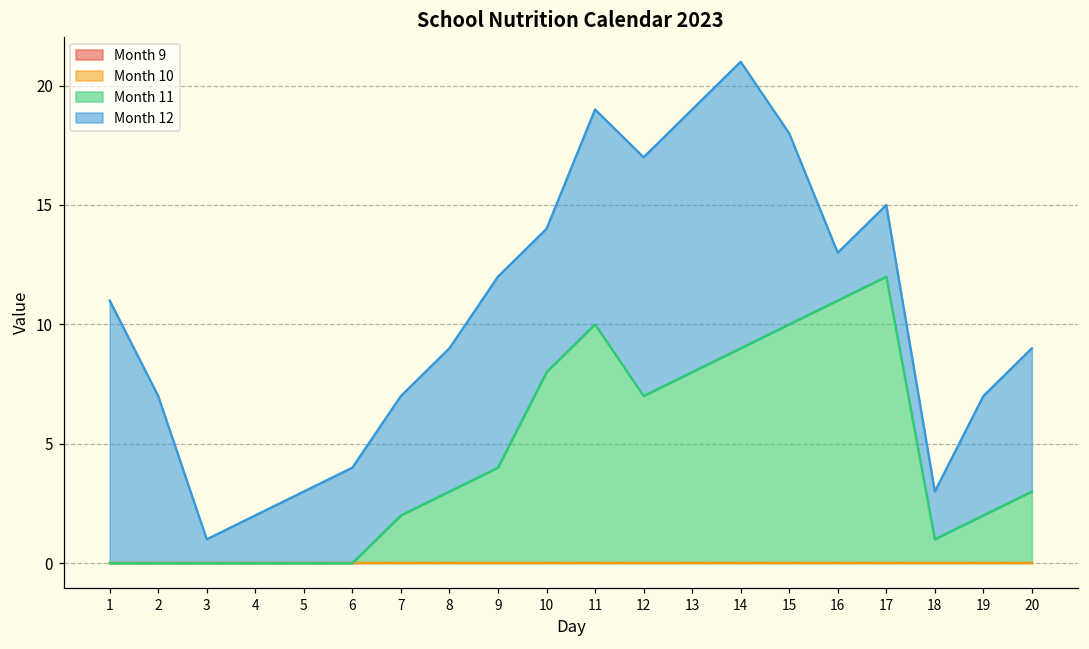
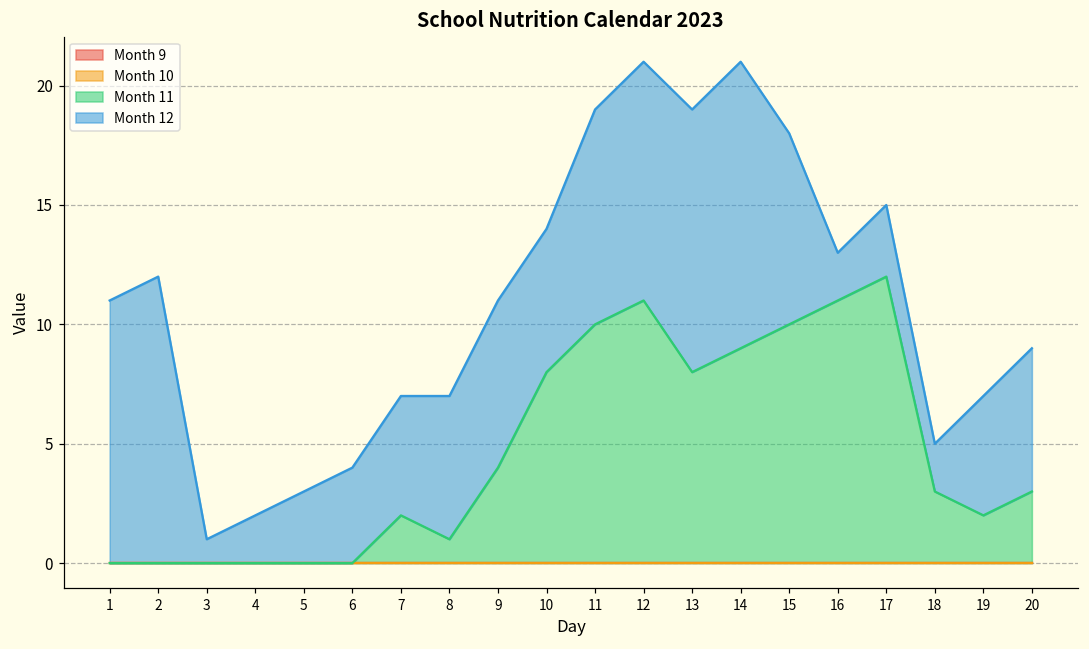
  {
    "Month 10": {
      "7": 0,
      "8": 0,
      "9": 0,
      "10": 0,
      "11": 0,
      "12": 0,
      "13": 0,
      "14": 0,
      "15": 0,
      "16": 0,
      "17": 0,
      "18": 0,
      "19": 0,
      "20": 0
    },
    "Month 11": {
      "7": 2,
-     "8": 3,
+     "8": 1,
      "9": 4,
      "10": 8,
      "11": 10,
-     "12": 7,
+     "12": 11,
      "13": 8,
      "14": 9,
      "15": 10,
      "16": 11,
      "17": 12,
-     "18": 1,
+     "18": 3,
      "19": 2,
      "20": 3
    },
    "Month 12": {
      "1": 11,
-     "2": 7,
+     "2": 12,
      "3": 1,
      "4": 2,
      "5": 3,
      "6": 4,
      "7": 5,
      "8": 6,
-     "9": 8,
+     "9": 7,
      "10": 6,
      "11": 9,
      "12": 10,
      "13": 11,
      "14": 12,
      "15": 8,
      "16": 2,
      "17": 3,
      "18": 2,
      "19": 5,
      "20": 6
    }
  }
